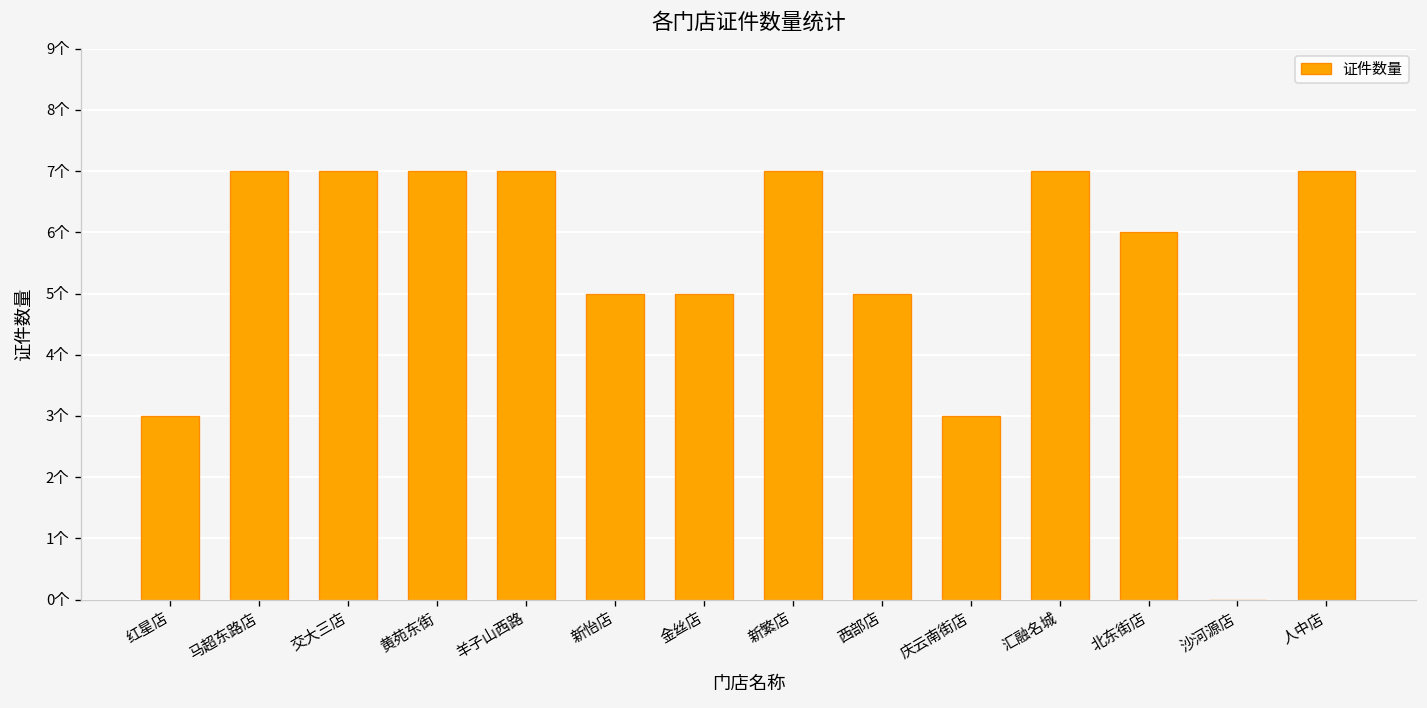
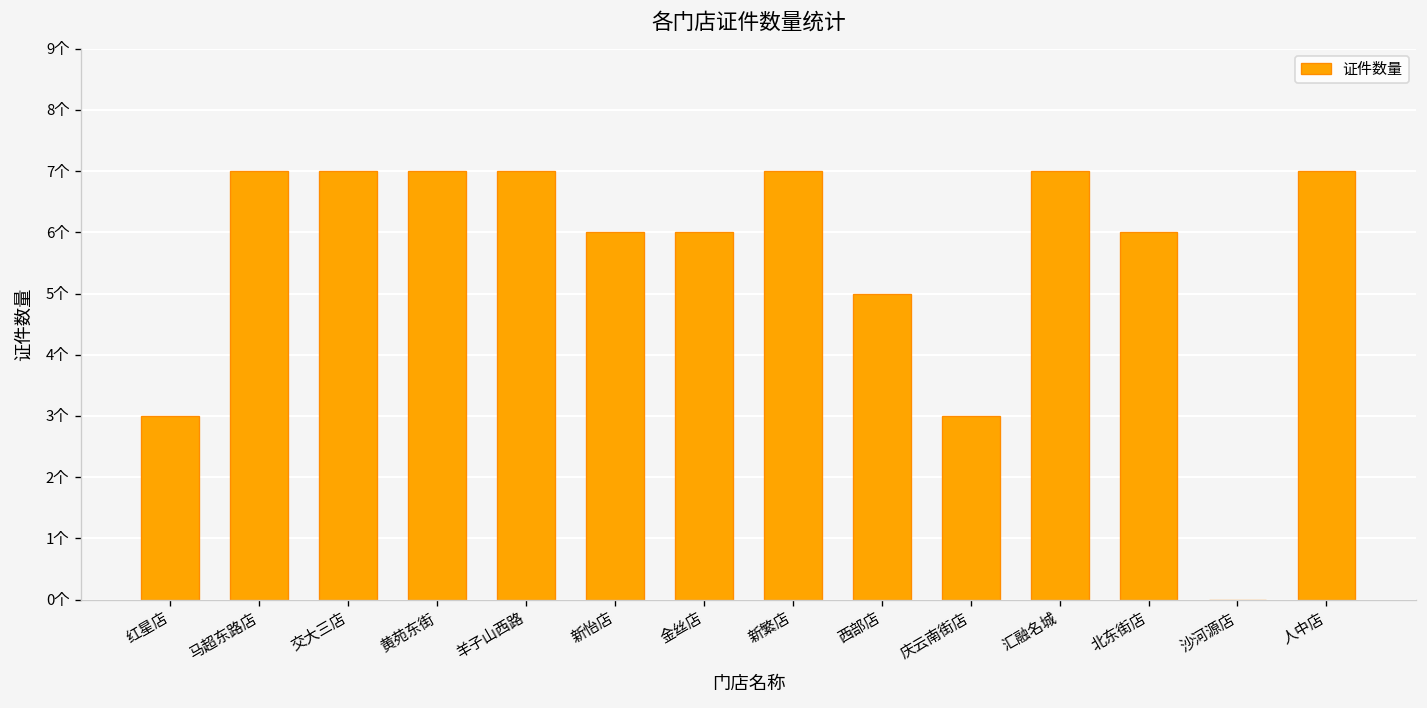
  {
    "红星店": "3个",
    "马超东路店": "7个",
    "交大三店": "7个",
    "黄苑东街": "7个",
    "羊子山西路": "7个",
-   "新怡店": "5个",
-   "金丝店": "5个",
+   "新怡店": "6个",
+   "金丝店": "6个",
    "新繁店": "7个",
    "西部店": "5个",
    "庆云南街店": "3个",
    "汇融名城": "7个",
    "北东街店": "6个",
    "沙河源店": "0个",
    "人中店": "7个"
  }
